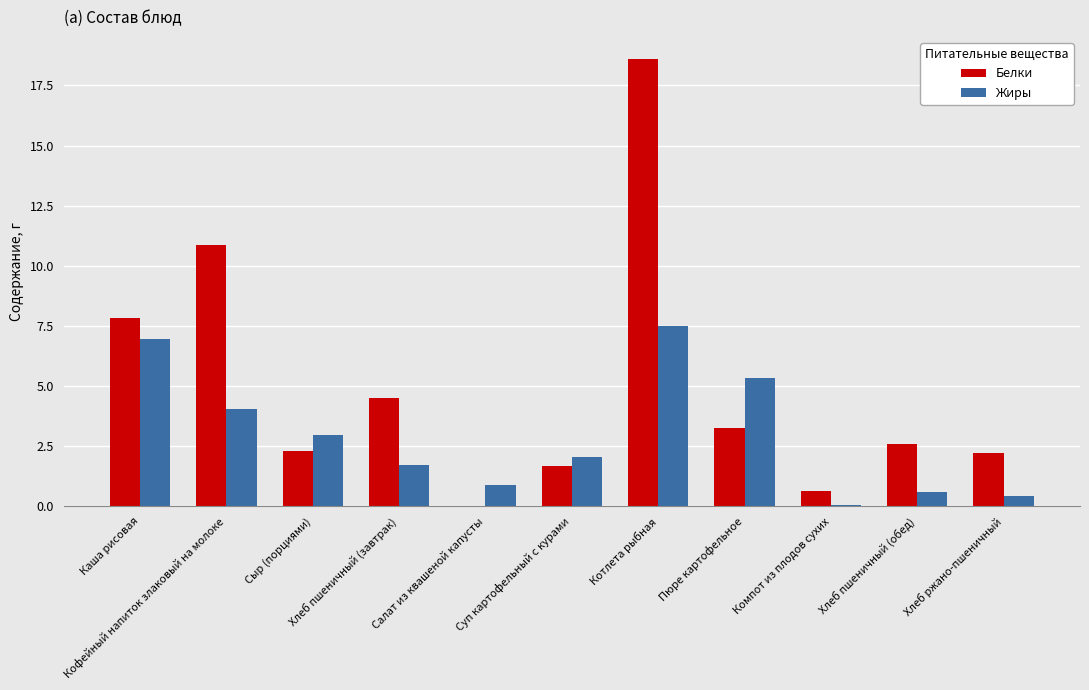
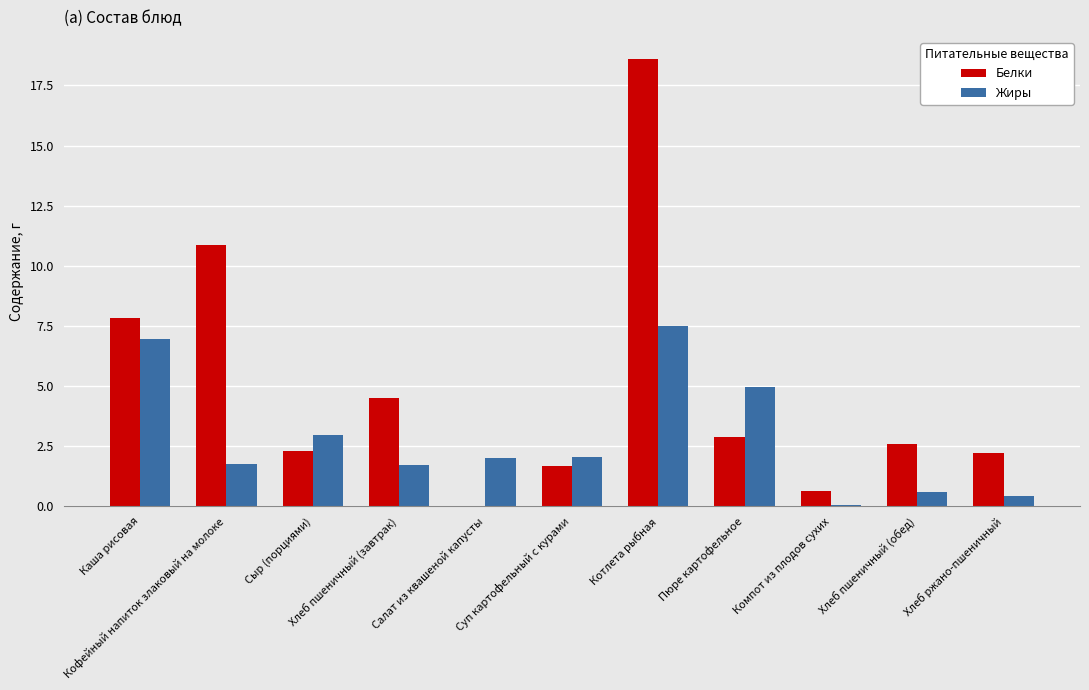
  {
    "Белки": {
      "Каша рисовая": 7.8,
      "Кофейный напиток злаковый на молоке": 10.9,
      "Сыр (порциями)": 2.3,
      "Хлеб пшеничный (завтрак)": 4.5,
      "Салат из квашеной капусты": 0.0,
      "Суп картофельный с курами": 1.7,
      "Котлета рыбная": 18.6,
-     "Пюре картофельное": 3.3,
+     "Пюре картофельное": 2.9,
      "Компот из плодов сухих": 0.6,
      "Хлеб пшеничный (обед)": 2.6,
      "Хлеб ржано-пшеничный": 2.2
    },
    "Жиры": {
      "Каша рисовая": 6.9,
-     "Кофейный напиток злаковый на молоке": 4.0,
+     "Кофейный напиток злаковый на молоке": 1.8,
      "Сыр (порциями)": 3.0,
      "Хлеб пшеничный (завтрак)": 1.7,
-     "Салат из квашеной капусты": 0.9,
+     "Салат из квашеной капусты": 2.0,
      "Суп картофельный с курами": 2.0,
      "Котлета рыбная": 7.5,
-     "Пюре картофельное": 5.3,
+     "Пюре картофельное": 5.0,
      "Хлеб пшеничный (обед)": 0.6,
      "Хлеб ржано-пшеничный": 0.4
    }
  }
